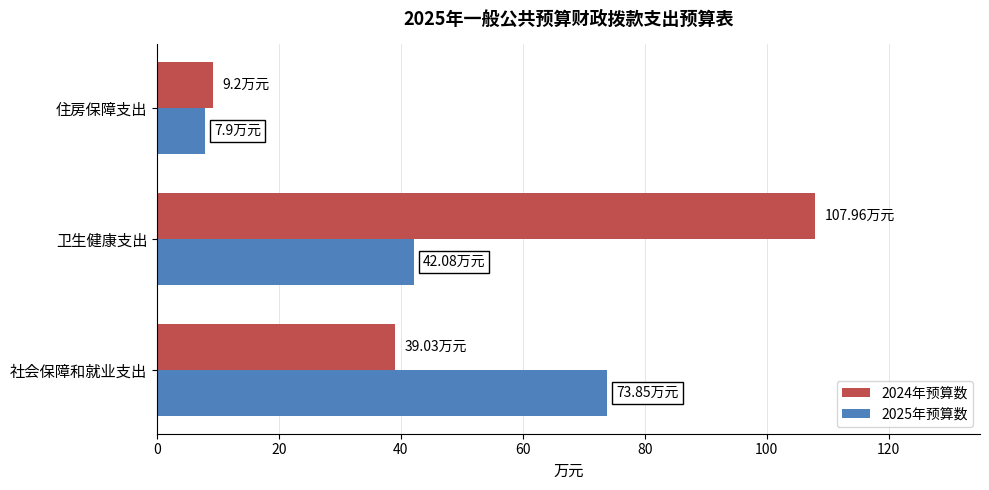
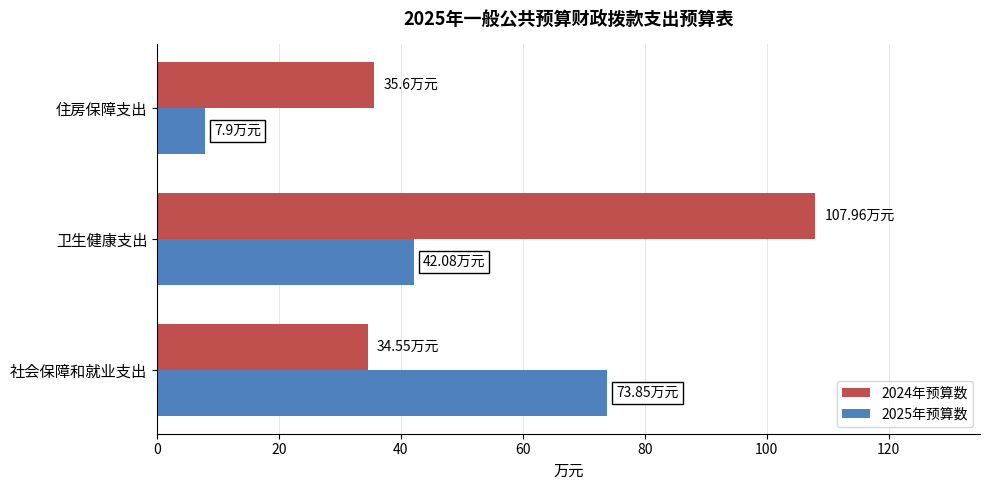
  {
    "2024年预算数": {
-     "住房保障支出": 9.2,
+     "住房保障支出": 35.6,
      "卫生健康支出": 107.96,
-     "社会保障和就业支出": 39.03
+     "社会保障和就业支出": 34.55
    }
  }
